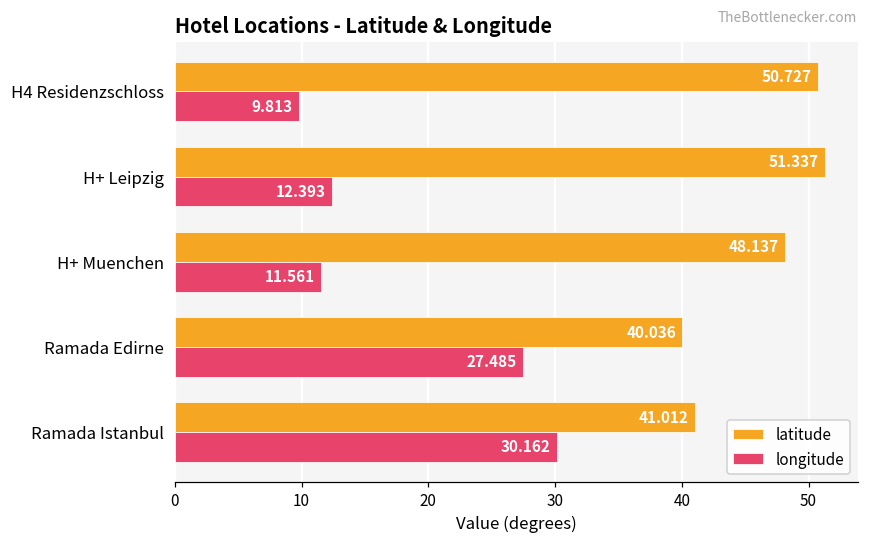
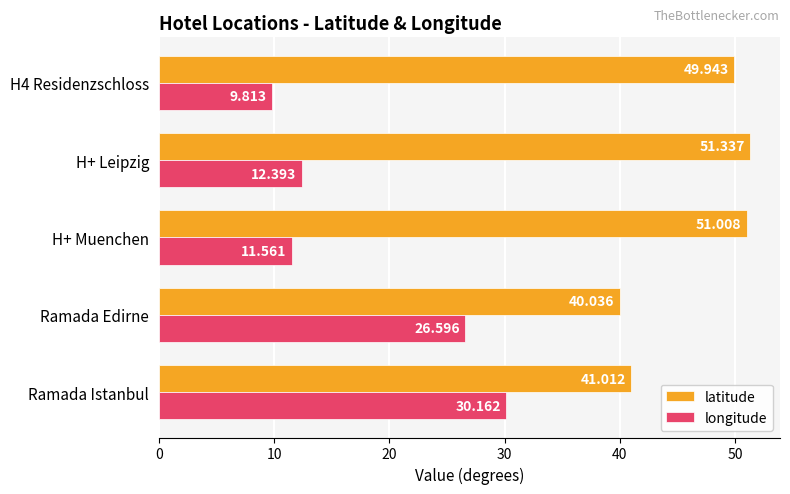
  {
    "latitude": {
-     "H4 Residenzschloss": 50.727,
+     "H4 Residenzschloss": 49.943,
      "H+ Leipzig": 51.337,
-     "H+ Muenchen": 48.137,
+     "H+ Muenchen": 51.008,
      "Ramada Edirne": 40.036,
      "Ramada Istanbul": 41.012
    },
    "longitude": {
      "H4 Residenzschloss": 9.813,
      "H+ Leipzig": 12.393,
      "H+ Muenchen": 11.561,
-     "Ramada Edirne": 27.485,
+     "Ramada Edirne": 26.596,
      "Ramada Istanbul": 30.162
    }
  }
